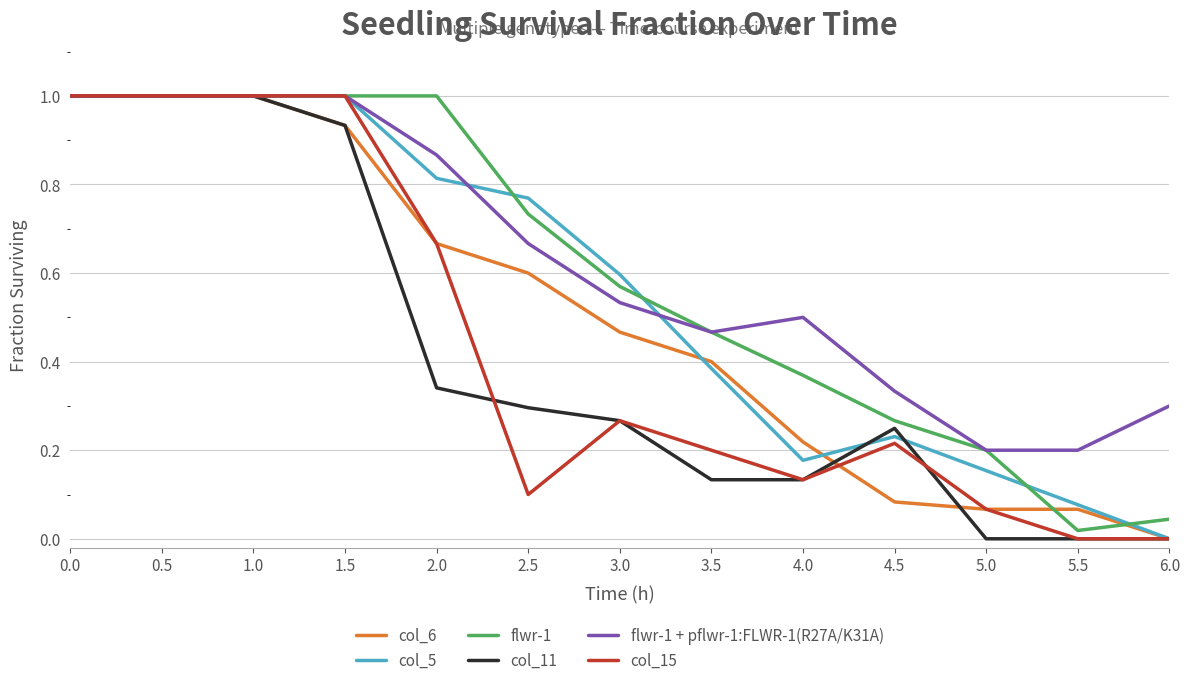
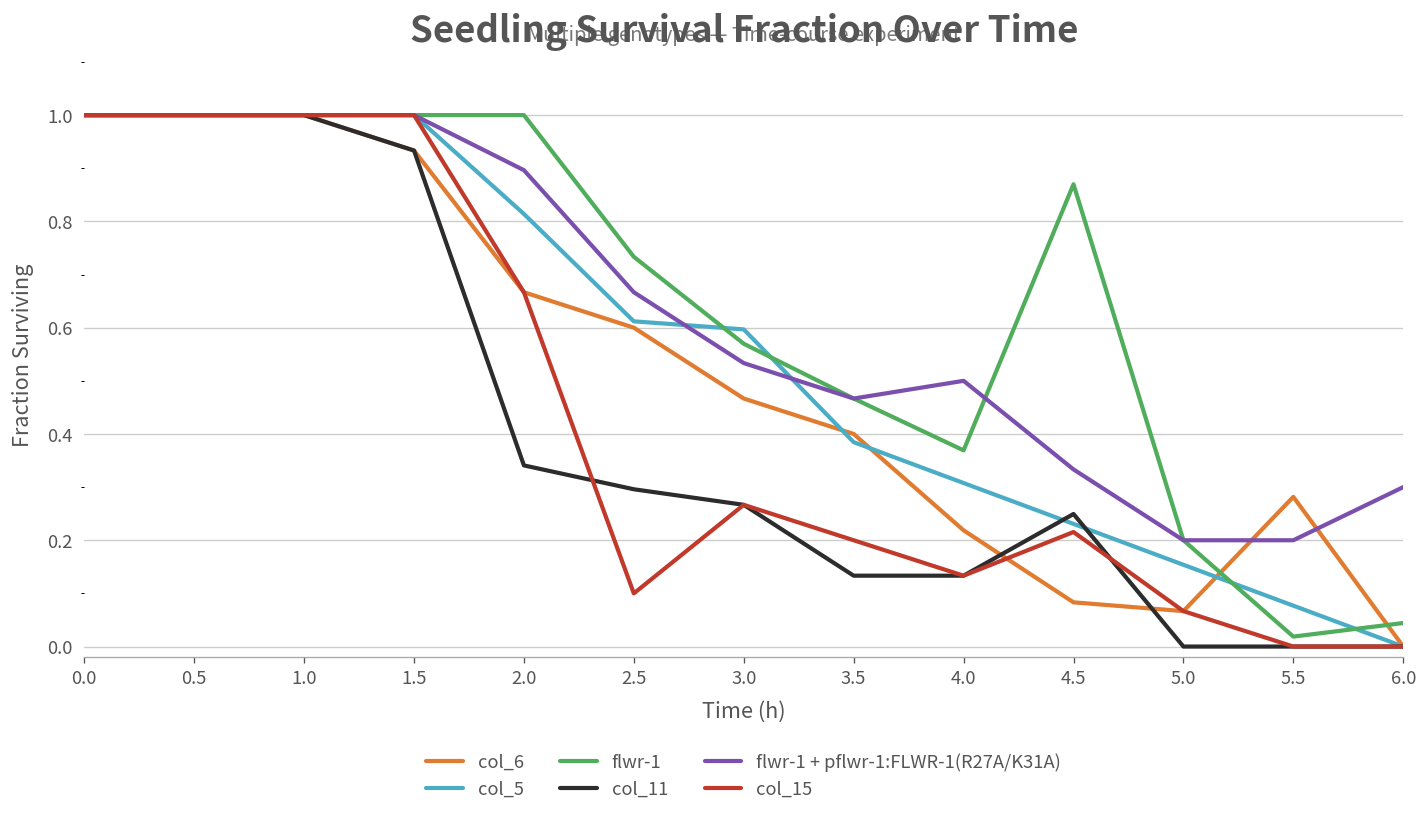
  {
    "col_6": {
      "2.5": 0.60,
      "3.0": 0.47,
      "3.5": 0.40,
      "4.0": 0.22,
      "4.5": 0.08,
-     "5.5": 0.07
+     "5.5": 0.28
    },
    "col_5": {
      "2.0": 0.81,
-     "2.5": 0.77,
+     "2.5": 0.61,
      "3.0": 0.60,
      "3.5": 0.38,
-     "4.0": 0.18,
+     "4.0": 0.31,
      "4.5": 0.23,
      "5.0": 0.15,
      "5.5": 0.08
    },
    "flwr-1": {
      "2.0": 1.00,
      "2.5": 0.73,
      "3.0": 0.57,
      "4.0": 0.37,
-     "4.5": 0.27,
+     "4.5": 0.87,
      "5.5": 0.02,
      "6.0": 0.04
    },
    "col_11": {
      "2.0": 0.34,
      "2.5": 0.30,
      "3.5": 0.13,
      "4.5": 0.25,
      "5.0": 0.00
    },
    "flwr-1 + pflwr-1:FLWR-1(R27A/K31A)": {
-     "2.0": 0.87,
+     "2.0": 0.90,
      "2.5": 0.67,
      "3.0": 0.53,
      "4.0": 0.50,
      "4.5": 0.33,
      "5.5": 0.20,
      "6.0": 0.30
    },
    "col_15": {
      "2.5": 0.10,
      "3.5": 0.20,
      "4.5": 0.22
    }
  }
